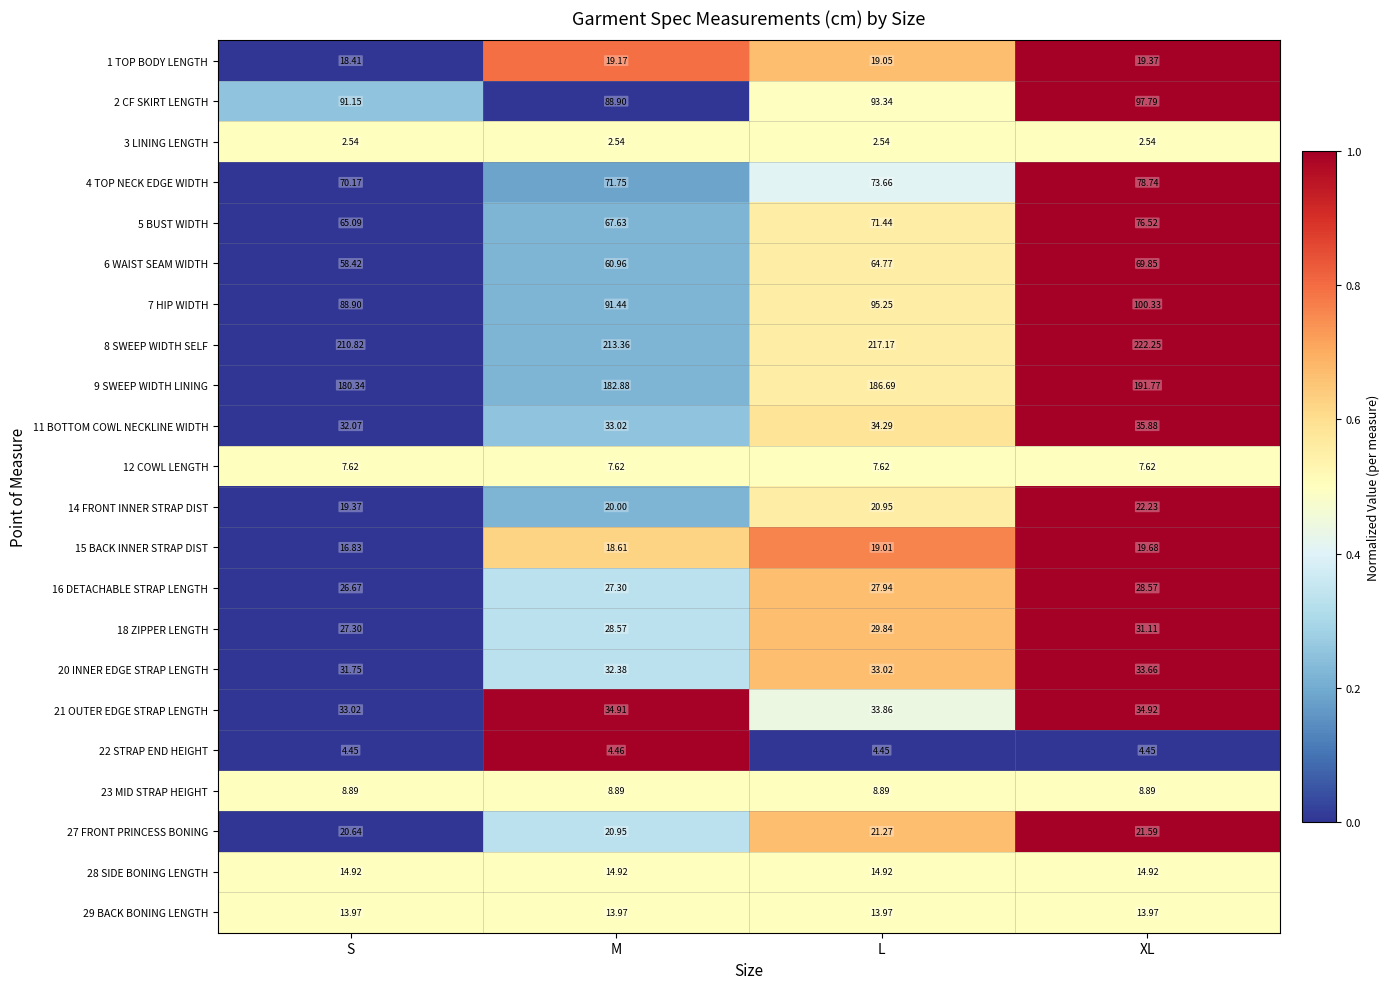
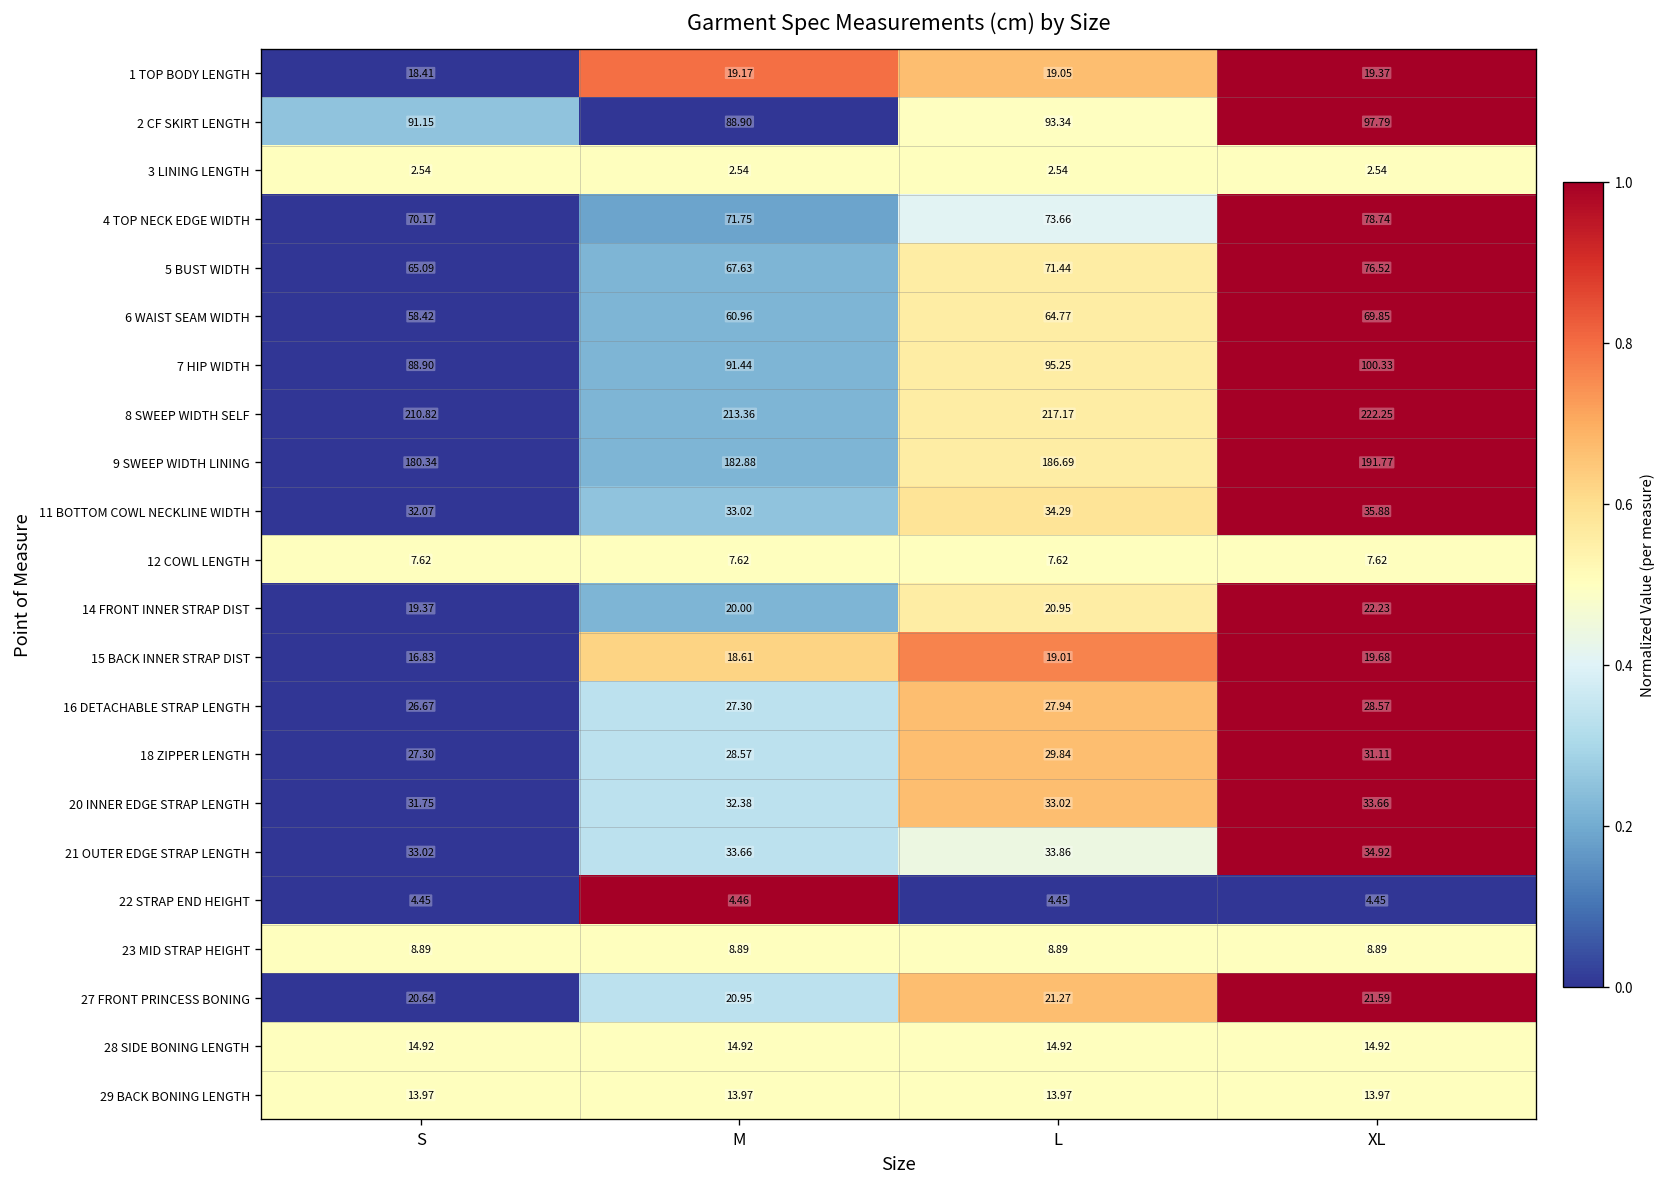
  {
    "21 OUTER EDGE STRAP LENGTH": {
-     "M": 34.91
+     "M": 33.66
    }
  }
